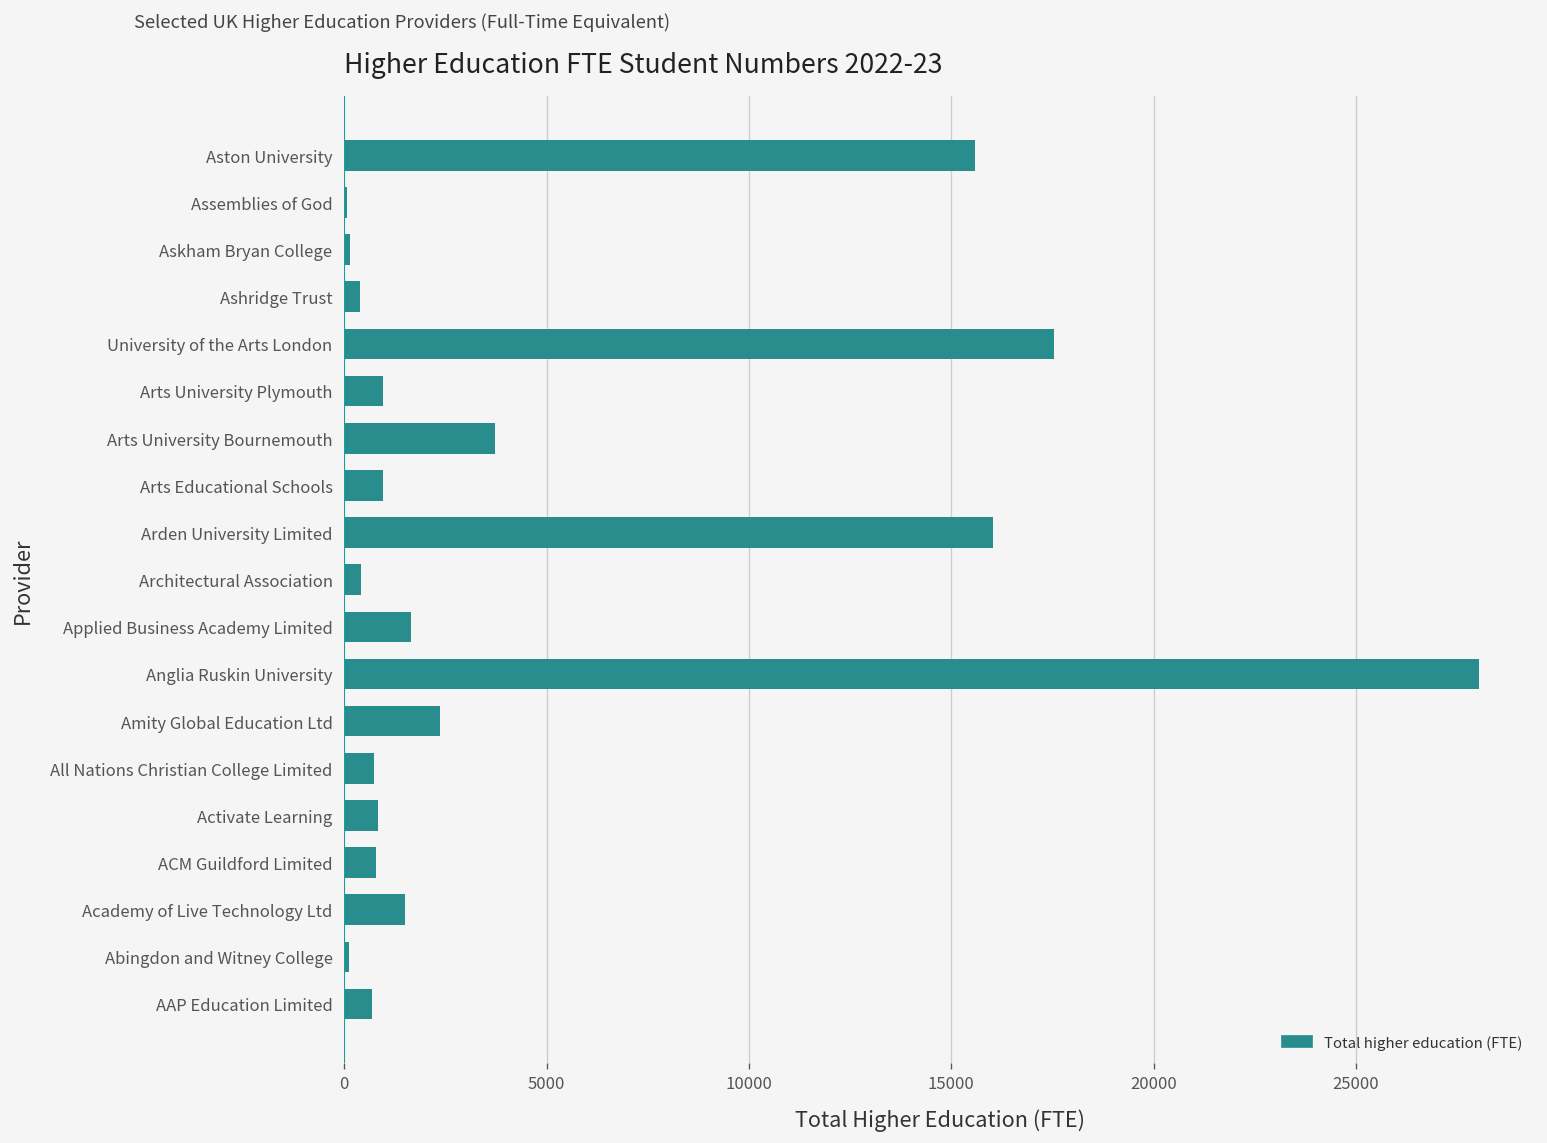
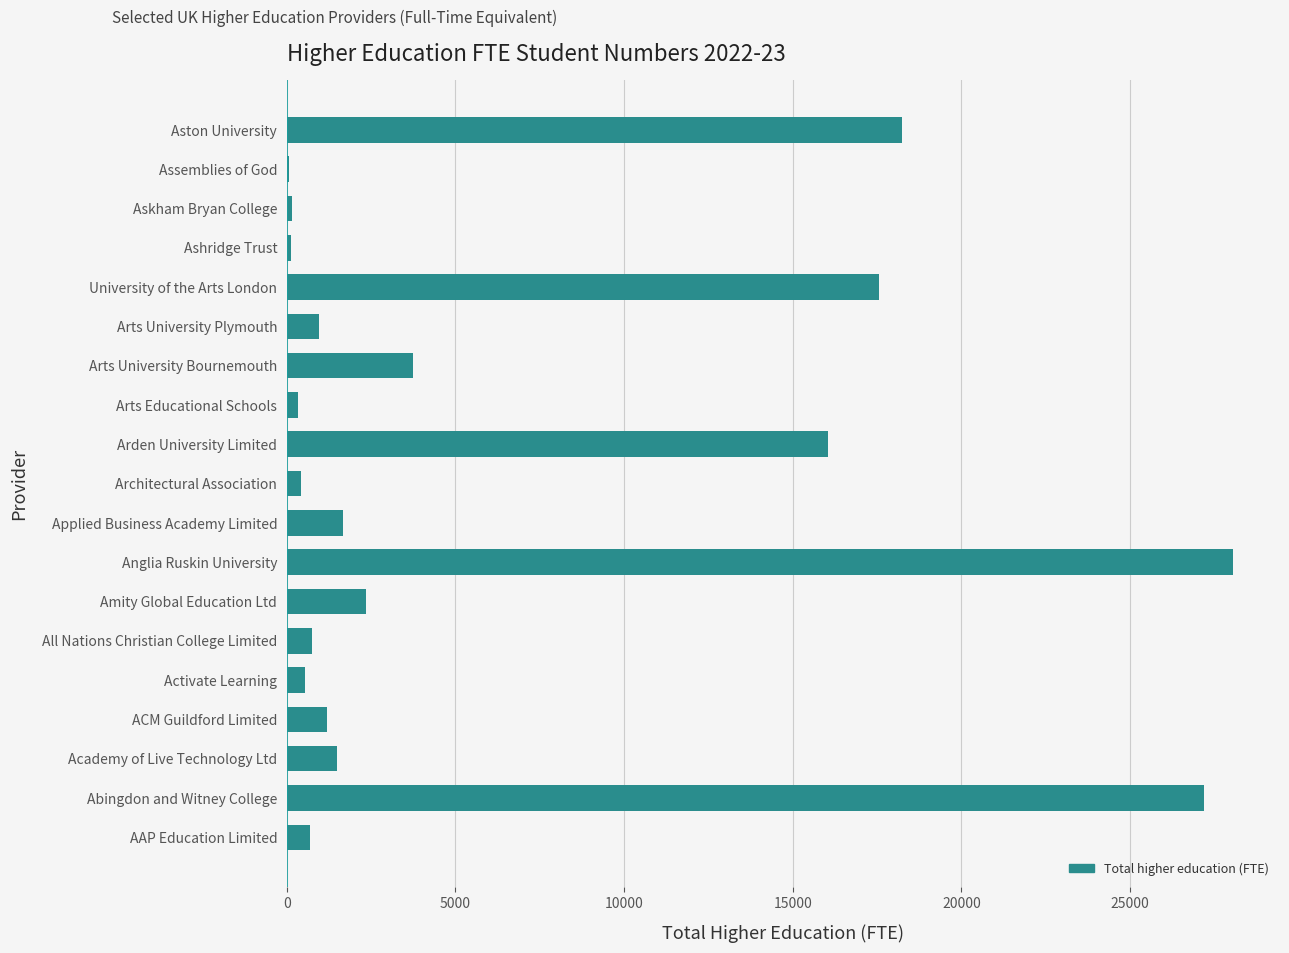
  {
-   "Aston University": 15600,
+   "Aston University": 18300,
    "Askham Bryan College": 100,
-   "Ashridge Trust": 400,
+   "Ashridge Trust": 100,
    "University of the Arts London": 17500,
    "Arts University Plymouth": 1000,
    "Arts University Bournemouth": 3700,
-   "Arts Educational Schools": 1000,
+   "Arts Educational Schools": 300,
    "Arden University Limited": 16000,
    "Architectural Association": 400,
    "Applied Business Academy Limited": 1700,
    "Anglia Ruskin University": 28000,
    "Amity Global Education Ltd": 2400,
    "All Nations Christian College Limited": 700,
-   "Activate Learning": 800,
-   "ACM Guildford Limited": 800,
+   "Activate Learning": 500,
+   "ACM Guildford Limited": 1200,
    "Academy of Live Technology Ltd": 1500,
-   "Abingdon and Witney College": 100,
+   "Abingdon and Witney College": 27200,
    "AAP Education Limited": 700
  }
